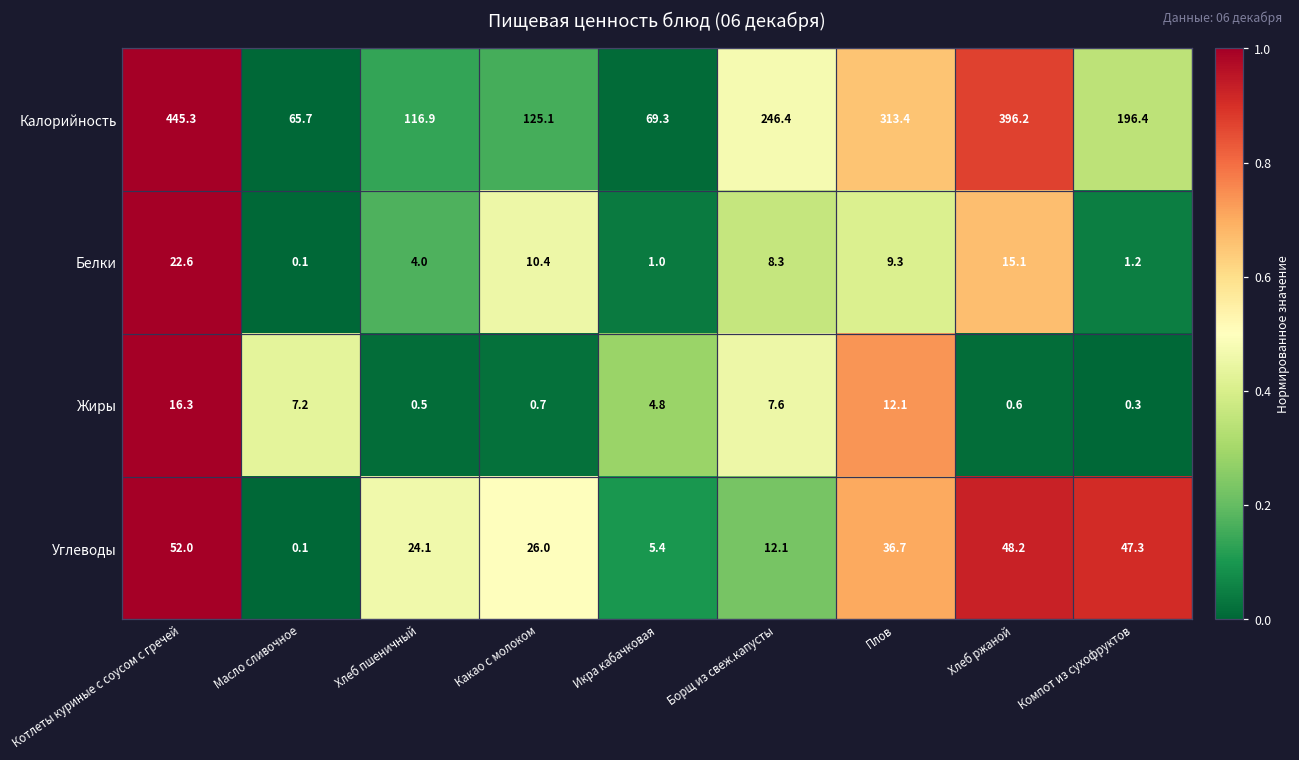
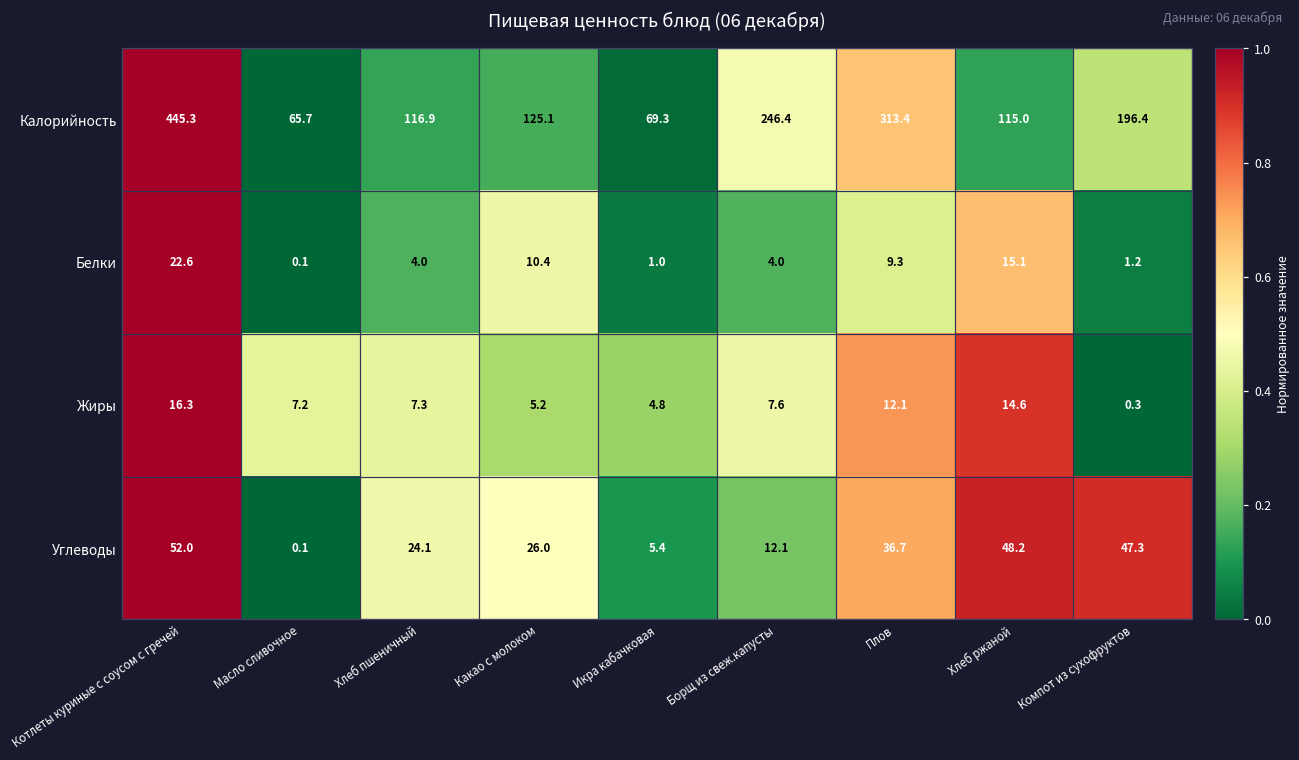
  {
    "Калорийность": {
      "Котлеты куриные с соусом с гречей": 445.3,
      "Масло сливочное": 65.7,
      "Хлеб пшеничный": 116.9,
      "Какао с молоком": 125.1,
      "Икра кабачковая": 69.3,
      "Борщ из свеж.капусты": 246.4,
      "Плов": 313.4,
-     "Хлеб ржаной": 396.2,
+     "Хлеб ржаной": 115.0,
      "Компот из сухофруктов": 196.4
    },
    "Белки": {
      "Котлеты куриные с соусом с гречей": 22.6,
      "Масло сливочное": 0.1,
      "Хлеб пшеничный": 4.0,
      "Какао с молоком": 10.4,
      "Икра кабачковая": 1.0,
-     "Борщ из свеж.капусты": 8.3,
+     "Борщ из свеж.капусты": 4.0,
      "Плов": 9.3,
      "Хлеб ржаной": 15.1,
      "Компот из сухофруктов": 1.2
    },
    "Жиры": {
      "Котлеты куриные с соусом с гречей": 16.3,
      "Масло сливочное": 7.2,
-     "Хлеб пшеничный": 0.5,
-     "Какао с молоком": 0.7,
+     "Хлеб пшеничный": 7.3,
+     "Какао с молоком": 5.2,
      "Икра кабачковая": 4.8,
      "Борщ из свеж.капусты": 7.6,
      "Плов": 12.1,
-     "Хлеб ржаной": 0.6,
+     "Хлеб ржаной": 14.6,
      "Компот из сухофруктов": 0.3
    },
    "Углеводы": {
      "Котлеты куриные с соусом с гречей": 52.0,
      "Масло сливочное": 0.1,
      "Хлеб пшеничный": 24.1,
      "Какао с молоком": 26.0,
      "Икра кабачковая": 5.4,
      "Борщ из свеж.капусты": 12.1,
      "Плов": 36.7,
      "Хлеб ржаной": 48.2,
      "Компот из сухофруктов": 47.3
    }
  }
